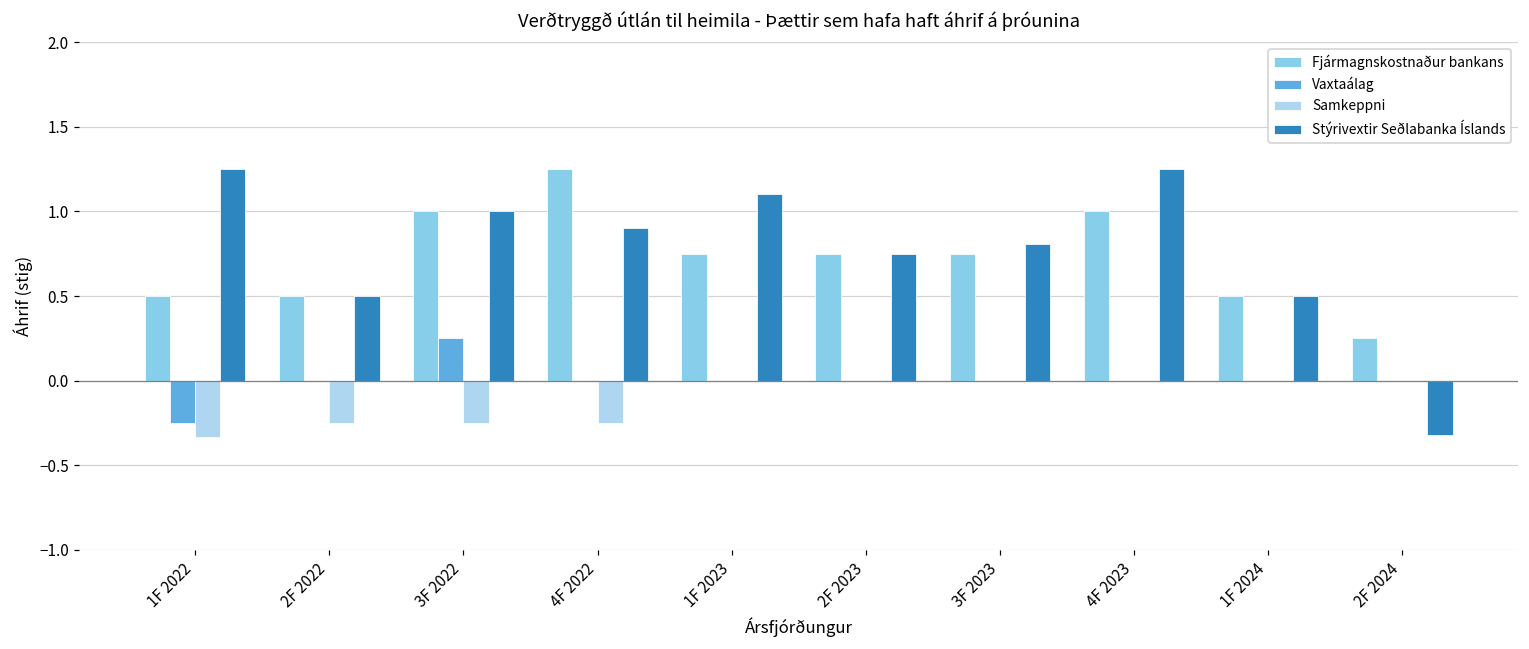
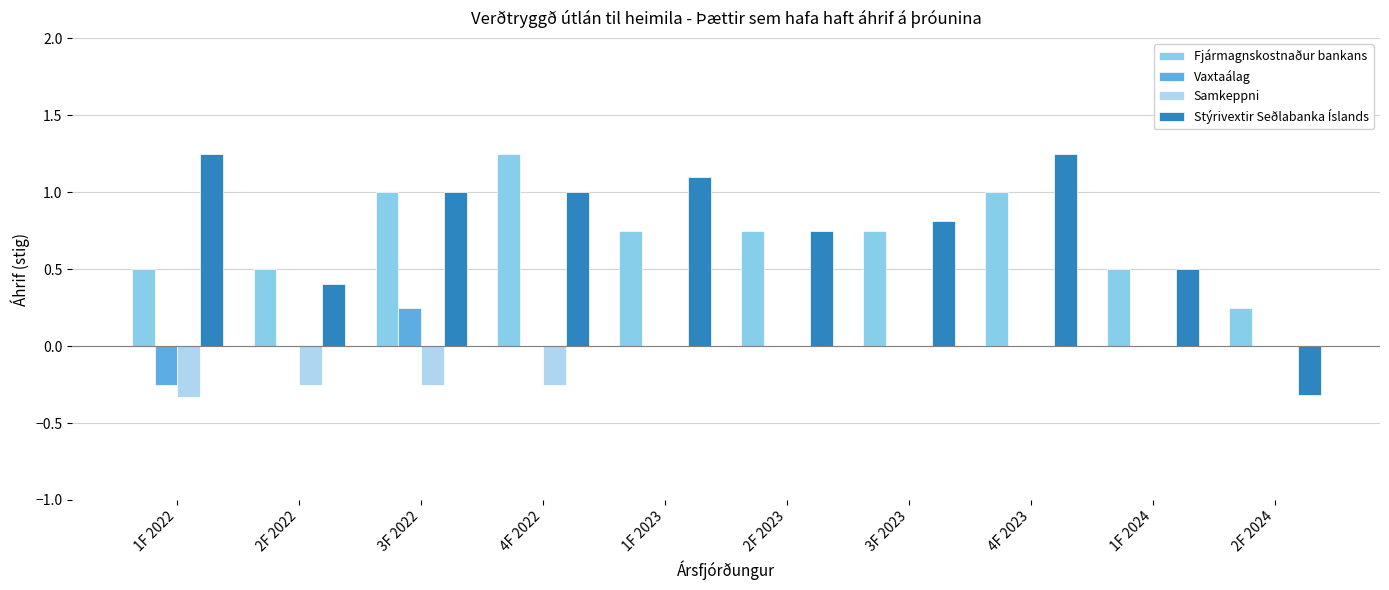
  {
    "Stýrivextir Seðlabanka Íslands": {
      "1F 2022": 1.25,
-     "2F 2022": 0.5,
+     "2F 2022": 0.4,
      "3F 2022": 1.0,
-     "4F 2022": 0.9,
+     "4F 2022": 1.0,
      "1F 2023": 1.1,
      "2F 2023": 0.75,
      "3F 2023": 0.8,
      "4F 2023": 1.25,
      "1F 2024": 0.5,
      "2F 2024": -0.32
    }
  }
